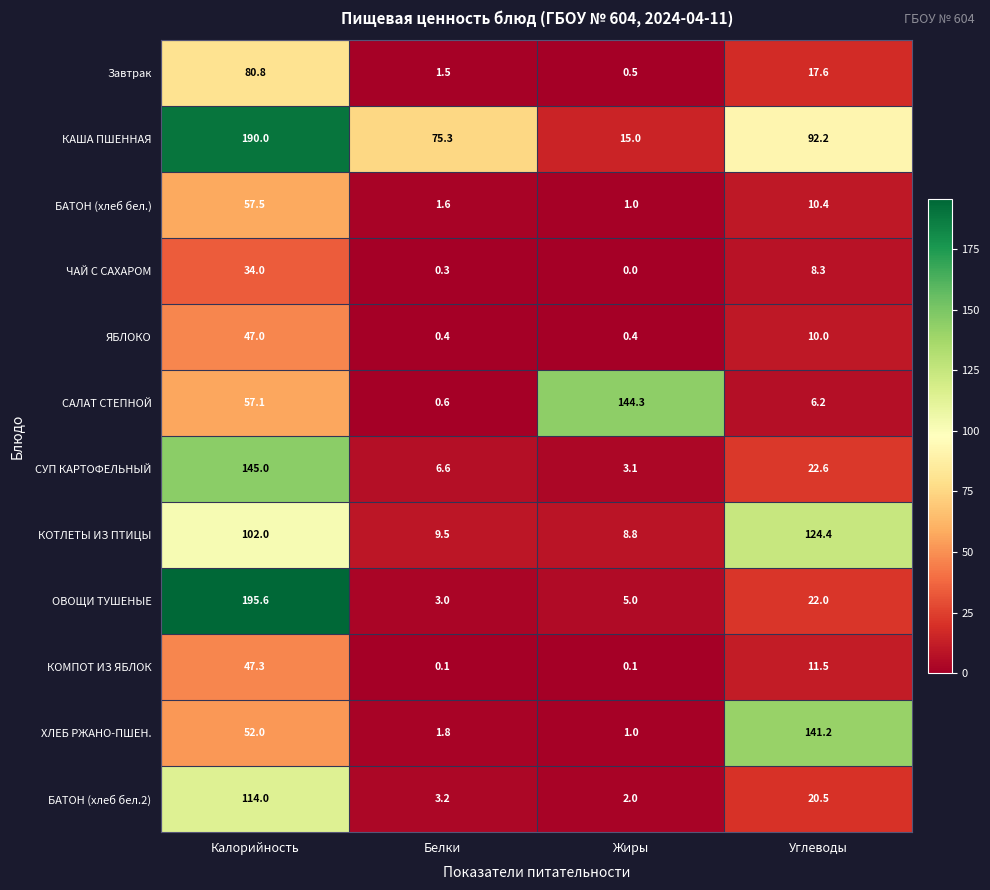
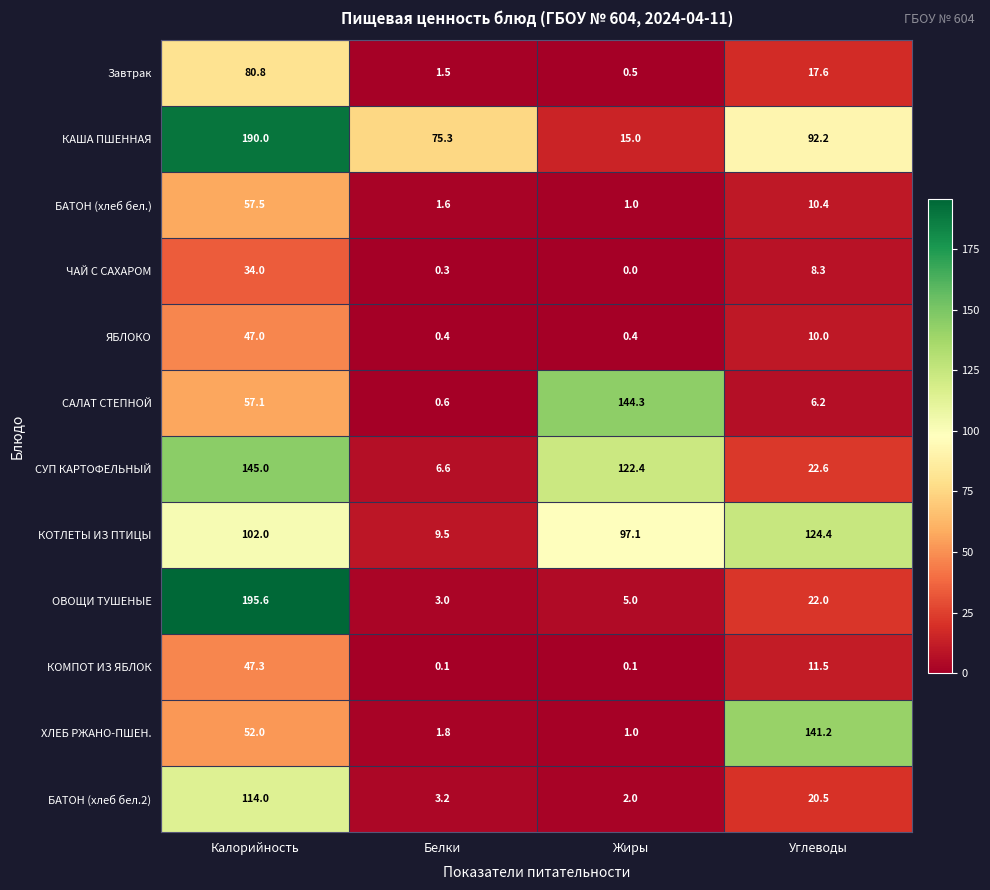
  {
    "Завтрак": {
      "Калорийность": 80.8,
      "Белки": 1.5,
      "Жиры": 0.5,
      "Углеводы": 17.6
    },
    "КАША ПШЕННАЯ": {
      "Калорийность": 190.0,
      "Белки": 75.3,
      "Жиры": 15.0,
      "Углеводы": 92.2
    },
    "БАТОН (хлеб бел.)": {
      "Калорийность": 57.5,
      "Белки": 1.6,
      "Жиры": 1.0,
      "Углеводы": 10.4
    },
    "ЧАЙ С САХАРОМ": {
      "Калорийность": 34.0,
      "Белки": 0.3,
      "Жиры": 0.0,
      "Углеводы": 8.3
    },
    "ЯБЛОКО": {
      "Калорийность": 47.0,
      "Белки": 0.4,
      "Жиры": 0.4,
      "Углеводы": 10.0
    },
    "САЛАТ СТЕПНОЙ": {
      "Калорийность": 57.1,
      "Белки": 0.6,
      "Жиры": 144.3,
      "Углеводы": 6.2
    },
    "СУП КАРТОФЕЛЬНЫЙ": {
      "Калорийность": 145.0,
      "Белки": 6.6,
-     "Жиры": 3.1,
+     "Жиры": 122.4,
      "Углеводы": 22.6
    },
    "КОТЛЕТЫ ИЗ ПТИЦЫ": {
      "Калорийность": 102.0,
      "Белки": 9.5,
-     "Жиры": 8.8,
+     "Жиры": 97.1,
      "Углеводы": 124.4
    },
    "ОВОЩИ ТУШЕНЫЕ": {
      "Калорийность": 195.6,
      "Белки": 3.0,
      "Жиры": 5.0,
      "Углеводы": 22.0
    },
    "КОМПОТ ИЗ ЯБЛОК": {
      "Калорийность": 47.3,
      "Белки": 0.1,
      "Жиры": 0.1,
      "Углеводы": 11.5
    },
    "ХЛЕБ РЖАНО-ПШЕН.": {
      "Калорийность": 52.0,
      "Белки": 1.8,
      "Жиры": 1.0,
      "Углеводы": 141.2
    },
    "БАТОН (хлеб бел.2)": {
      "Калорийность": 114.0,
      "Белки": 3.2,
      "Жиры": 2.0,
      "Углеводы": 20.5
    }
  }
